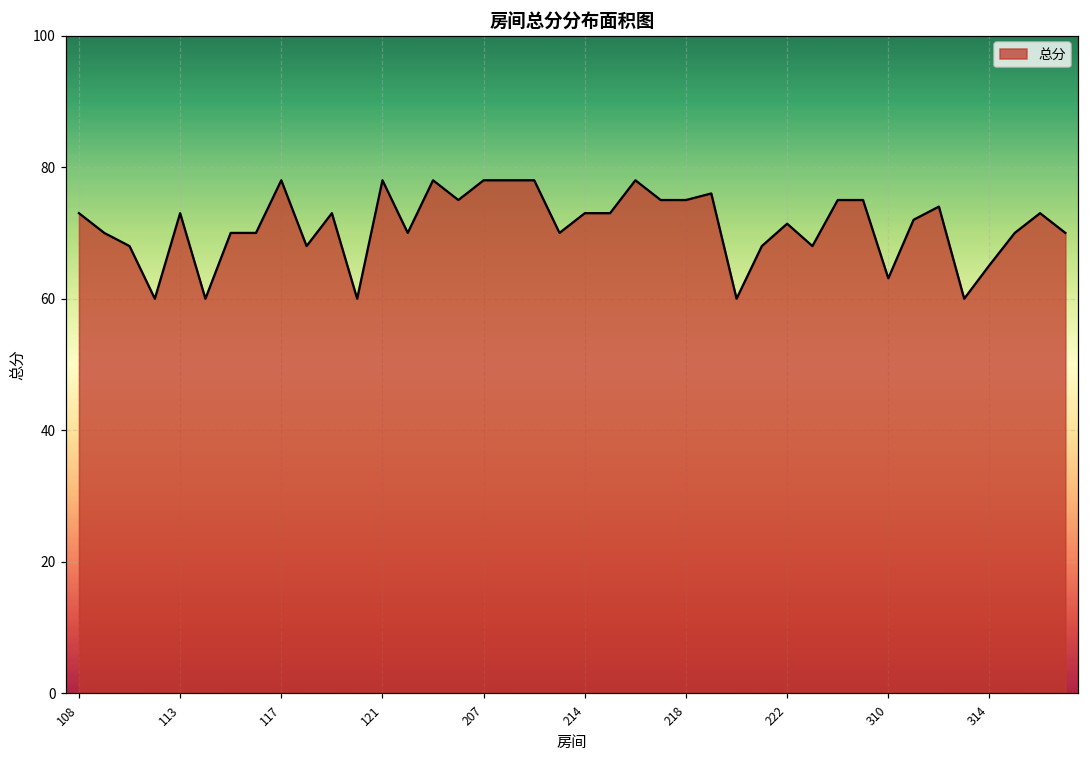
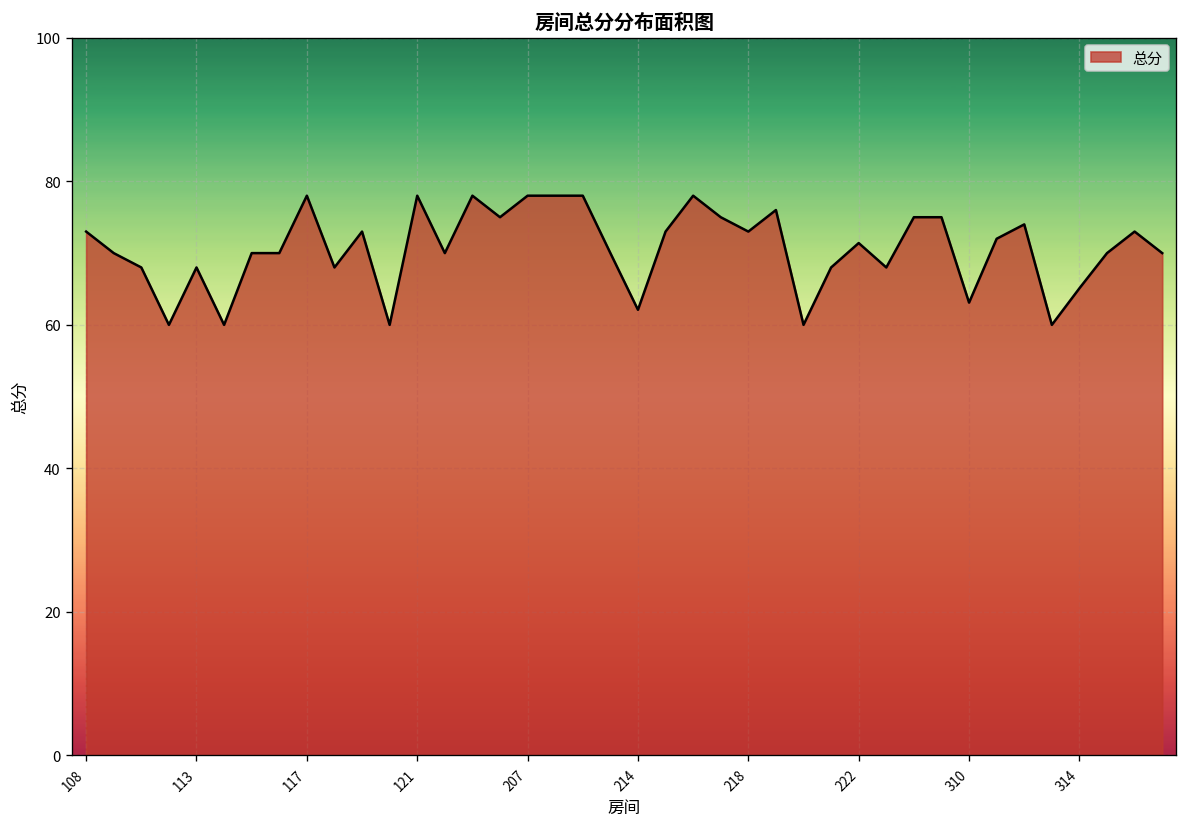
  {
    "108": 73,
-   "113": 73,
+   "113": 68,
    "117": 78,
    "121": 78,
    "207": 78,
-   "214": 73,
-   "218": 75,
+   "214": 62,
+   "218": 73,
    "222": 71,
    "310": 63,
    "314": 65
  }
